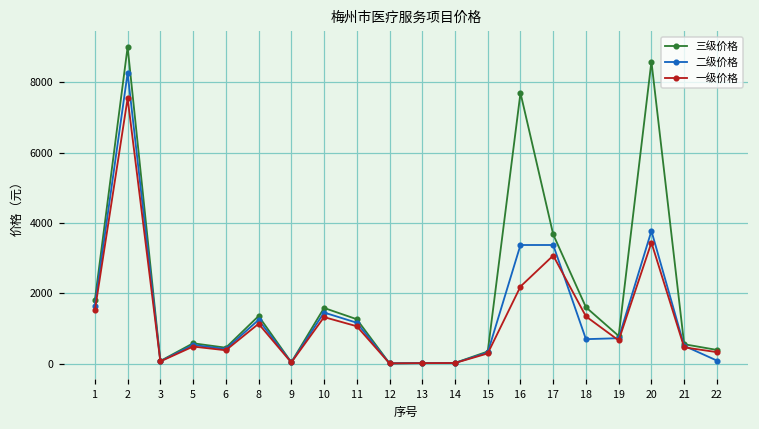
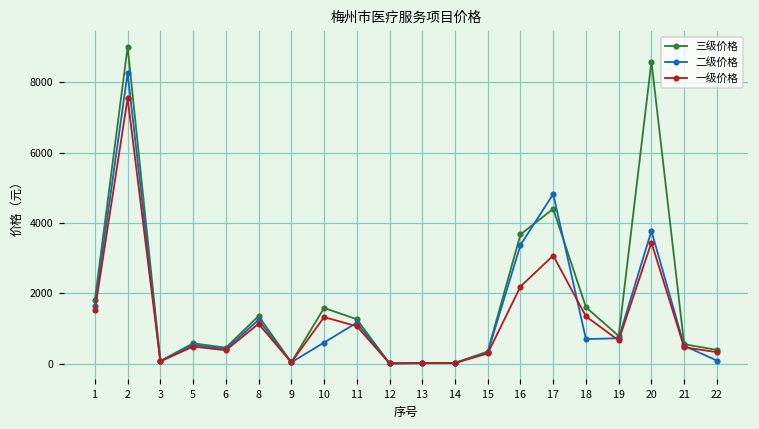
  {
    "三级价格": {
      "1": 1800,
      "2": 9000,
      "8": 1400,
      "10": 1600,
      "11": 1300,
-     "16": 7700,
-     "17": 3700,
+     "16": 3700,
+     "17": 4400,
      "18": 1600,
      "20": 8600
    },
    "二级价格": {
      "1": 1700,
      "2": 8300,
      "8": 1200,
-     "10": 1500,
+     "10": 600,
      "11": 1200,
      "16": 3400,
-     "17": 3400,
+     "17": 4800,
      "18": 700,
      "20": 3800,
      "22": 100
    },
    "一级价格": {
      "1": 1500,
      "2": 7500,
      "8": 1100,
      "10": 1300,
      "11": 1100,
      "16": 2200,
      "17": 3100,
      "18": 1300,
      "20": 3400
    }
  }
